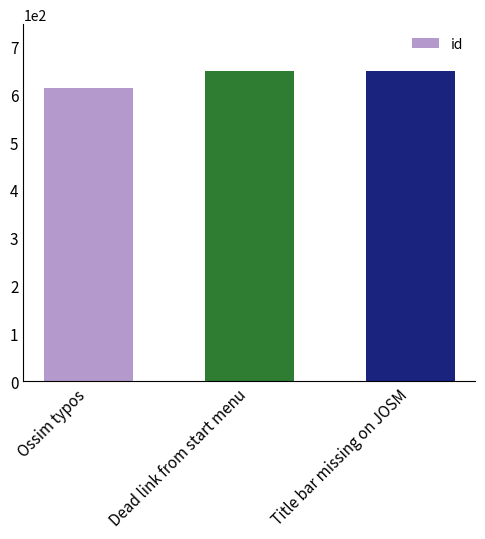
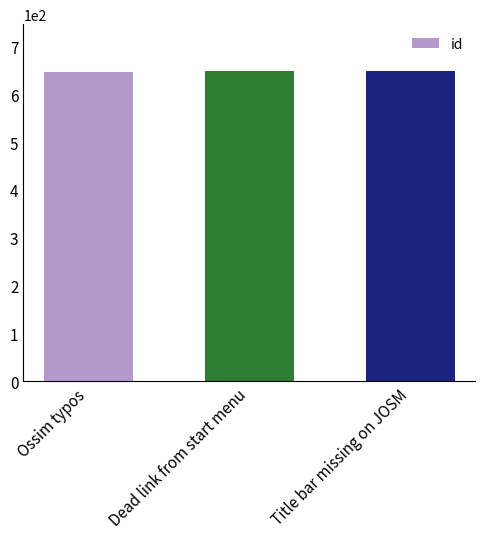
  {
-   "Ossim typos": 610,
+   "Ossim typos": 650,
    "Dead link from start menu": 650,
    "Title bar missing on JOSM": 650
  }
